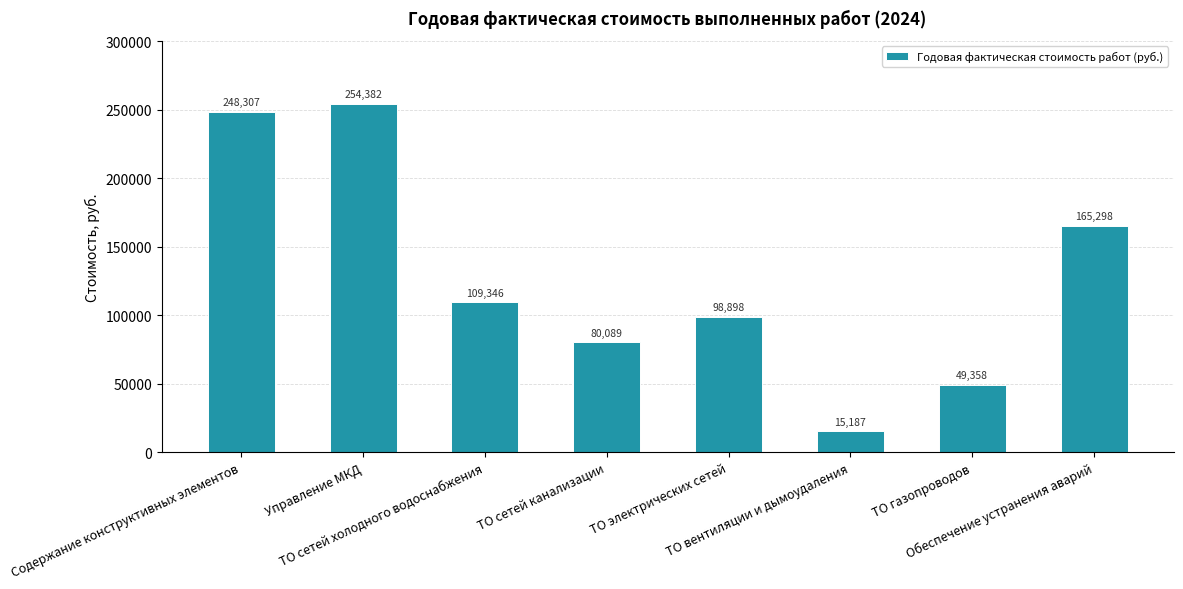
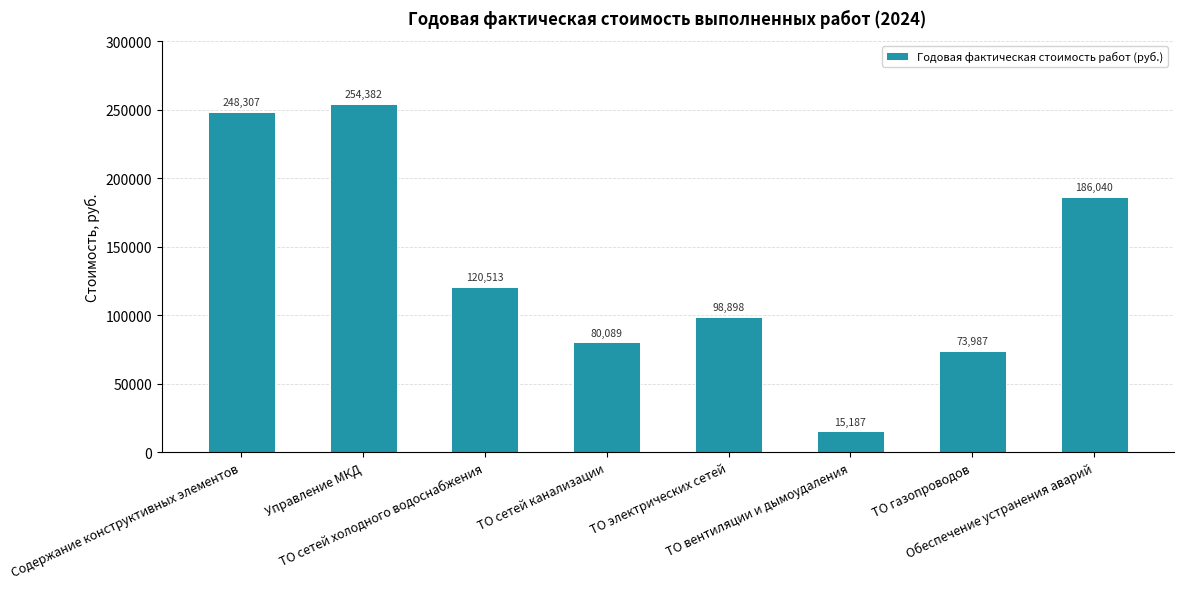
  {
    "Содержание конструктивных элементов": "248,307",
    "Управление МКД": "254,382",
-   "ТО сетей холодного водоснабжения": "109,346",
+   "ТО сетей холодного водоснабжения": "120,513",
    "ТО сетей канализации": "80,089",
    "ТО электрических сетей": "98,898",
    "ТО вентиляции и дымоудаления": "15,187",
-   "ТО газопроводов": "49,358",
-   "Обеспечение устранения аварий": "165,298"
+   "ТО газопроводов": "73,987",
+   "Обеспечение устранения аварий": "186,040"
  }
